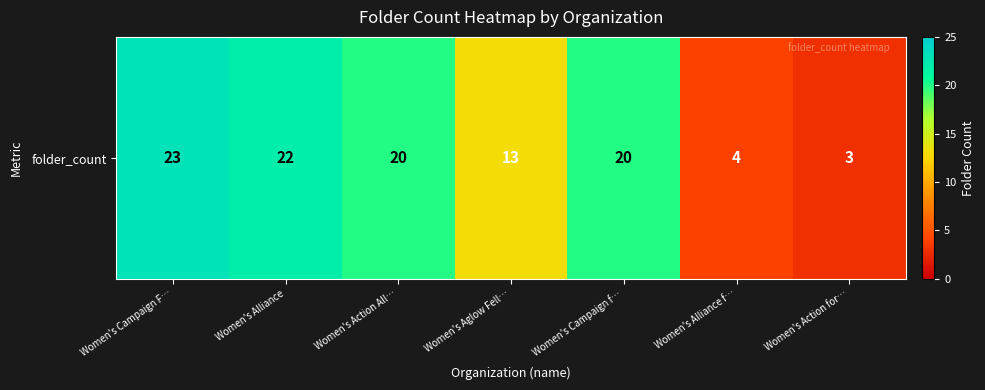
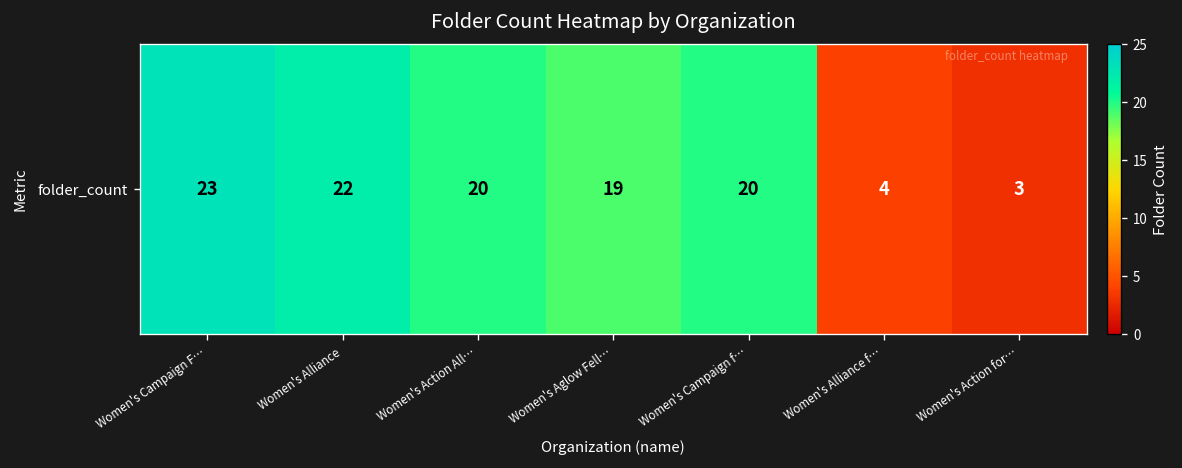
  {
    "folder_count": {
      "Women's Campaign F…": 23,
      "Women's Alliance": 22,
      "Women's Action All…": 20,
-     "Women's Aglow Fell…": 13,
+     "Women's Aglow Fell…": 19,
      "Women's Campaign f…": 20,
      "Women's Alliance f…": 4
    }
  }
